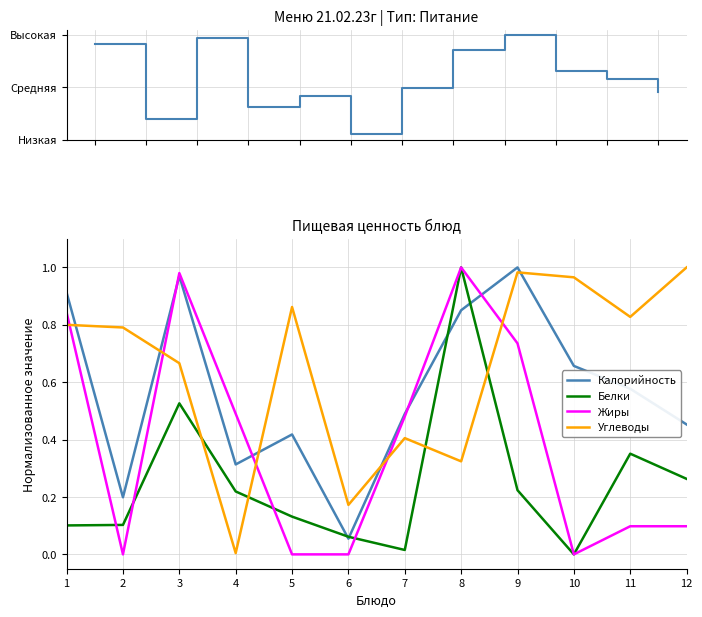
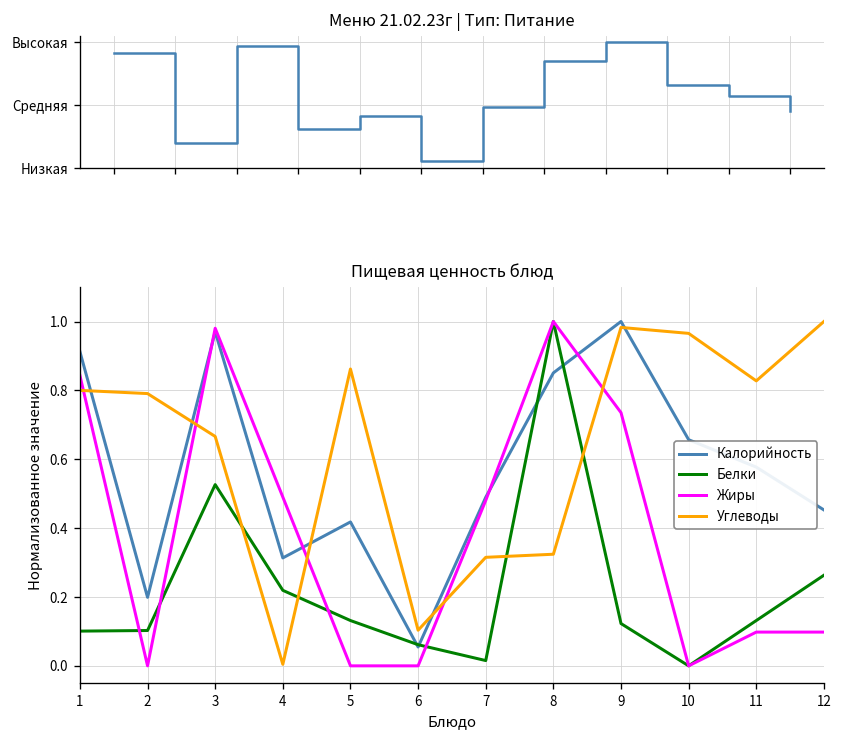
  {
    "Пищевая ценность блюд": {
      "Калорийность": {
        "1": 0.91,
        "2": 0.20,
        "3": 0.97,
        "4": 0.31,
        "5": 0.42,
        "7": 0.49,
        "8": 0.85,
        "9": 1.00,
        "10": 0.66,
        "12": 0.45
      },
      "Белки": {
        "1": 0.10,
        "2": 0.10,
        "3": 0.53,
        "4": 0.22,
        "5": 0.13,
        "7": 0.02,
-       "9": 0.22,
-       "11": 0.35,
+       "9": 0.12,
+       "11": 0.13,
        "12": 0.26
      },
      "Жиры": {
        "1": 0.84,
        "2": 0.00,
        "3": 0.98,
        "4": 0.49,
        "5": 0.00,
        "6": 0.00,
        "7": 0.48,
        "9": 0.74,
        "11": 0.10,
        "12": 0.10
      },
      "Углеводы": {
        "1": 0.80,
        "2": 0.79,
        "3": 0.67,
        "4": 0.00,
        "5": 0.86,
-       "6": 0.17,
-       "7": 0.41,
+       "6": 0.10,
+       "7": 0.32,
        "8": 0.32,
        "9": 0.98,
        "10": 0.97,
        "11": 0.83,
        "12": 1.00
      }
    }
  }
